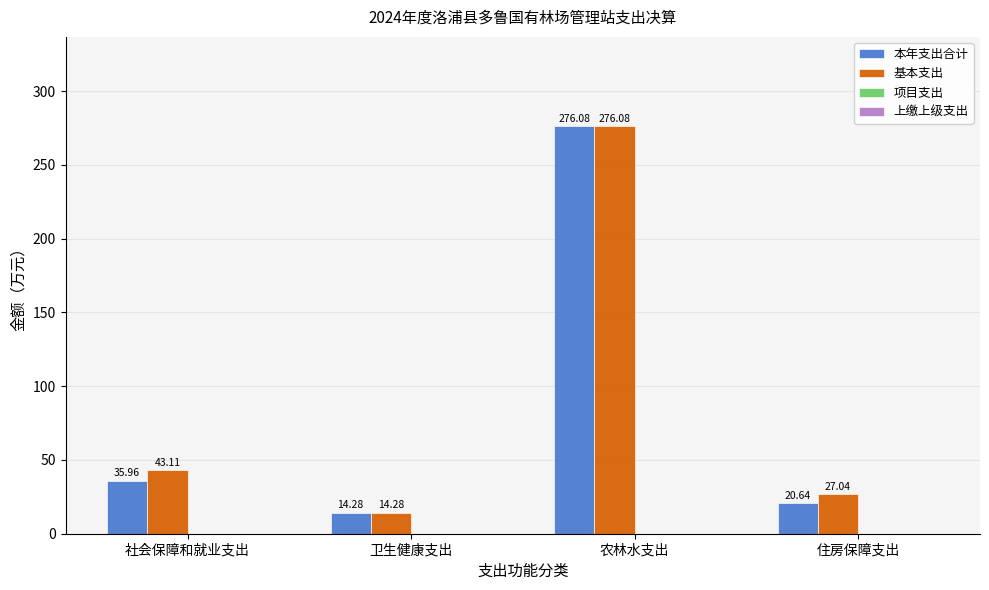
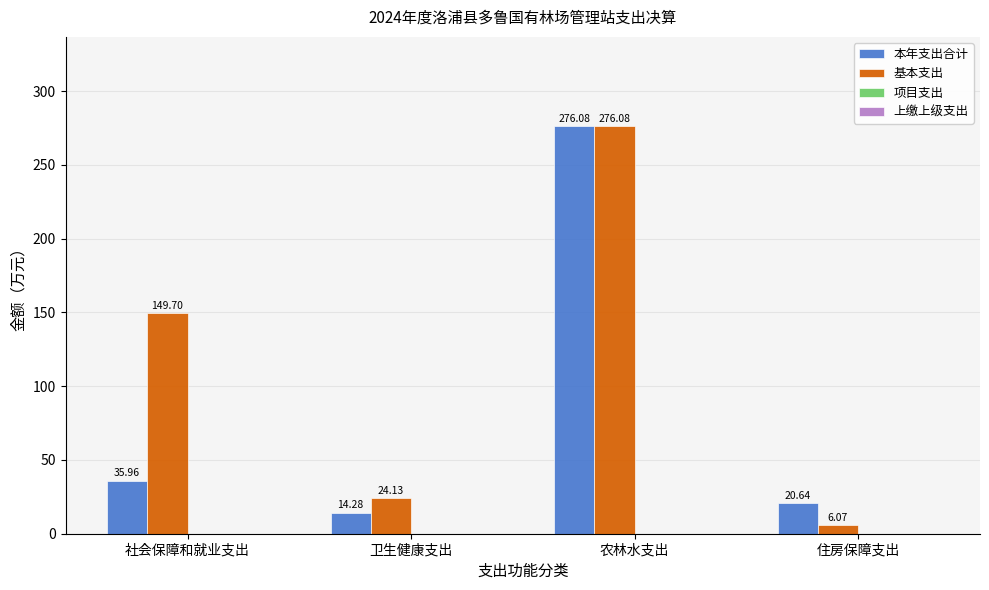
  {
    "本年支出合计": {
      "社会保障和就业支出": 35.96,
      "卫生健康支出": 14.28,
      "农林水支出": 276.08,
      "住房保障支出": 20.64
    },
    "基本支出": {
-     "社会保障和就业支出": 43.11,
-     "卫生健康支出": 14.28,
+     "社会保障和就业支出": 149.70,
+     "卫生健康支出": 24.13,
      "农林水支出": 276.08,
-     "住房保障支出": 27.04
+     "住房保障支出": 6.07
    },
    "项目支出": {
      "社会保障和就业支出": 0,
      "卫生健康支出": 0,
      "农林水支出": 0,
      "住房保障支出": 0
    },
    "上缴上级支出": {
      "社会保障和就业支出": 0,
      "卫生健康支出": 0,
      "农林水支出": 0,
      "住房保障支出": 0
    }
  }
